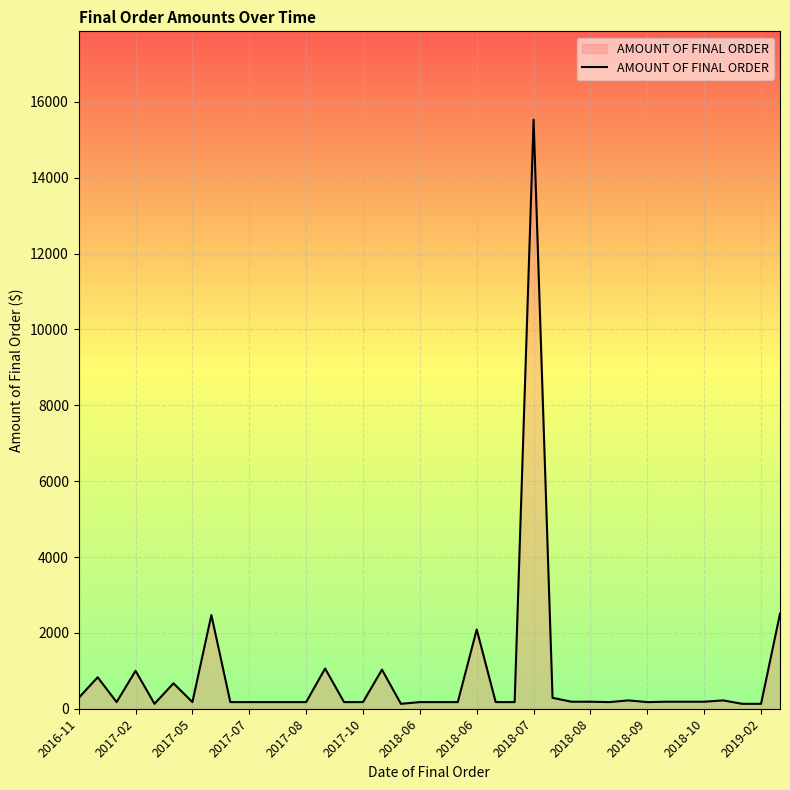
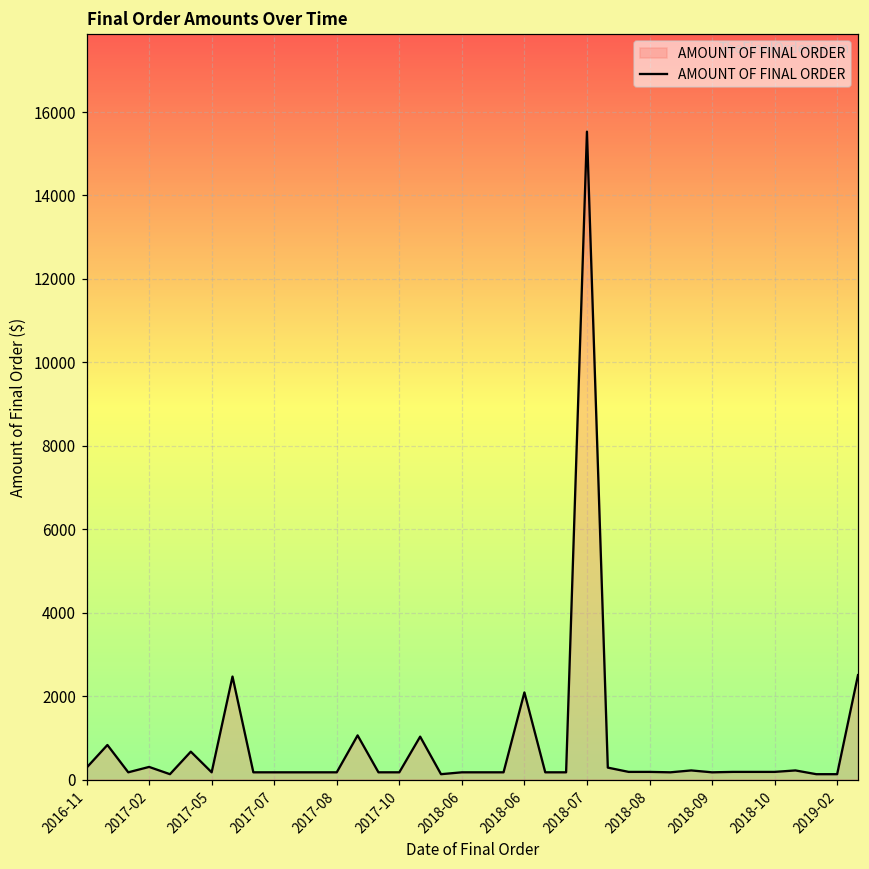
  {
    "2016-11": 300,
-   "2017-02": 1000,
+   "2017-02": 300,
    "2017-05": 200,
    "2017-07": 200,
    "2017-08": 200,
    "2017-10": 200,
    "2018-07": 15500,
    "2018-08": 200,
    "2018-09": 200,
    "2018-10": 200,
    "2019-02": 100
  }
